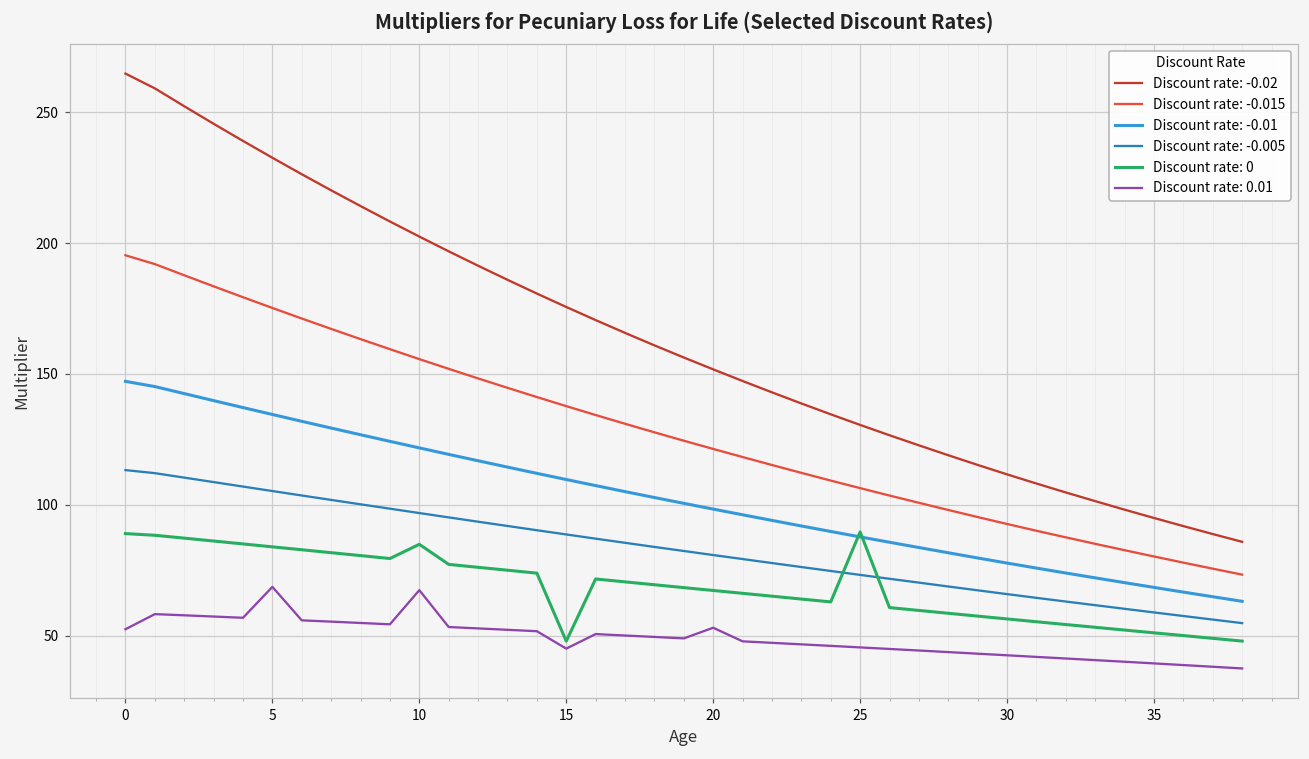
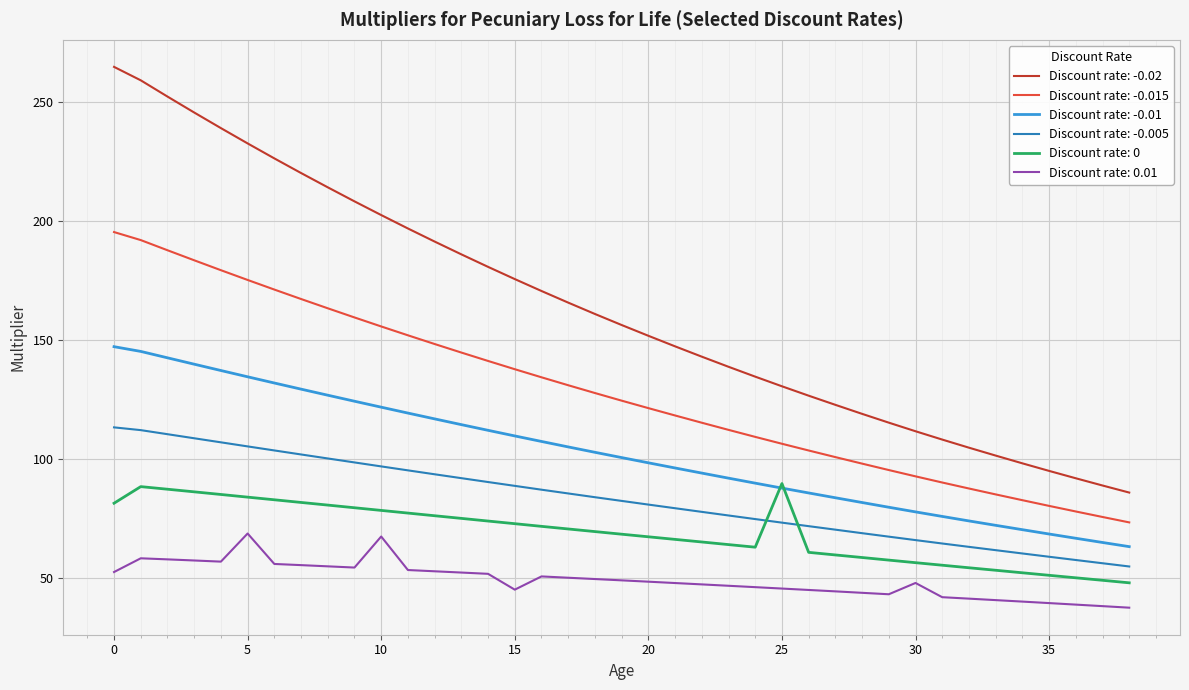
  {
    "Discount rate: 0": {
-     "0": 89,
+     "0": 81,
      "5": 84,
-     "10": 85,
-     "15": 48,
+     "10": 78,
+     "15": 73,
      "20": 67,
      "25": 90,
      "30": 56,
      "35": 51
    },
    "Discount rate: 0.01": {
      "0": 52,
      "5": 69,
      "10": 67,
      "15": 45,
-     "20": 53,
+     "20": 48,
      "25": 45,
-     "30": 42,
+     "30": 48,
      "35": 39
    }
  }
